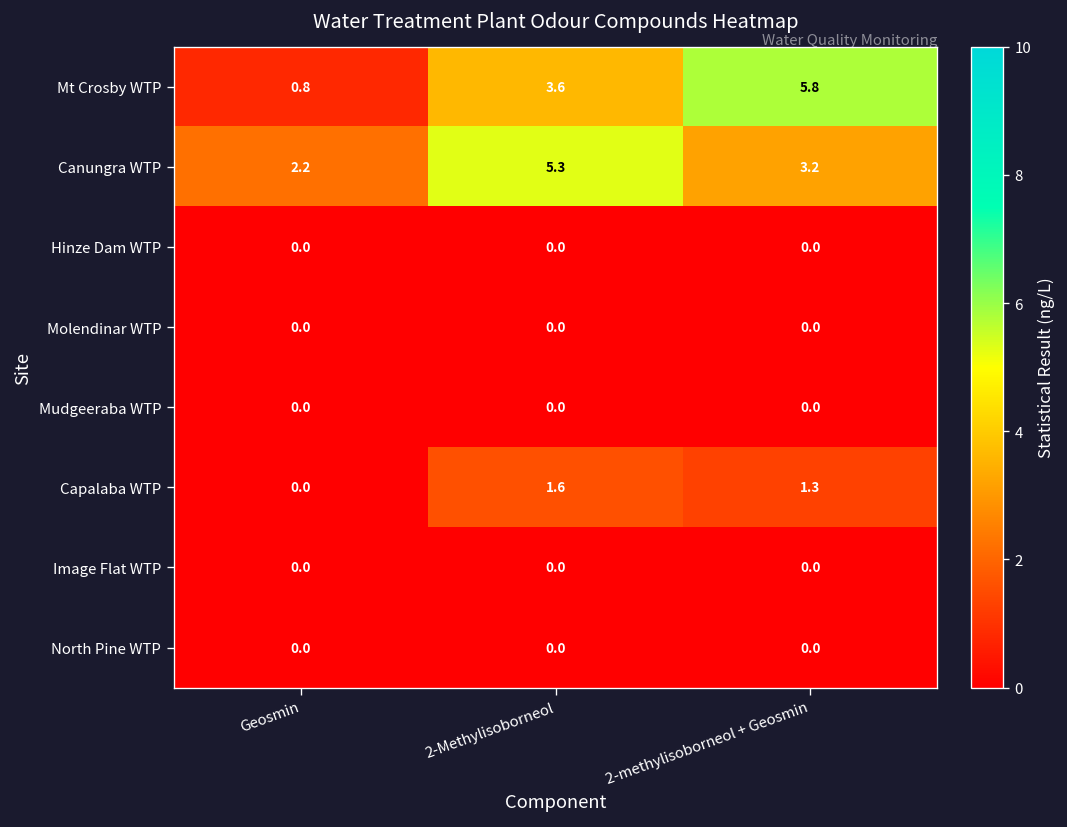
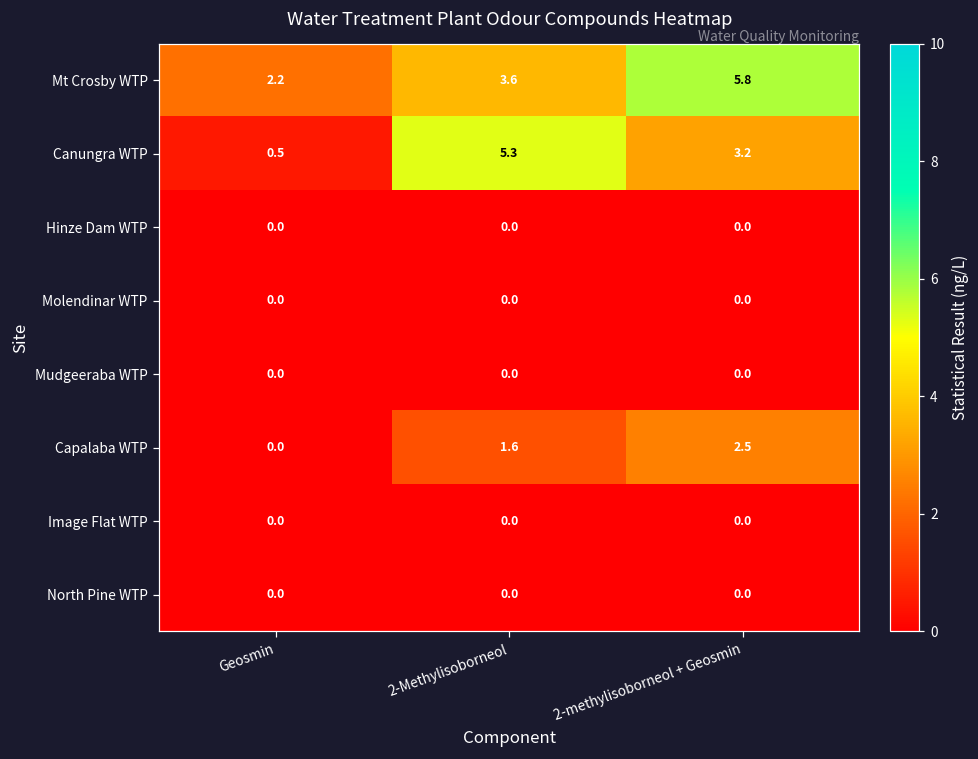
  {
    "Mt Crosby WTP": {
-     "Geosmin": 0.8,
+     "Geosmin": 2.2,
      "2-Methylisoborneol": 3.6,
      "2-methylisoborneol + Geosmin": 5.8
    },
    "Canungra WTP": {
-     "Geosmin": 2.2,
+     "Geosmin": 0.5,
      "2-Methylisoborneol": 5.3,
      "2-methylisoborneol + Geosmin": 3.2
    },
    "Hinze Dam WTP": {
      "Geosmin": 0.0,
      "2-Methylisoborneol": 0.0,
      "2-methylisoborneol + Geosmin": 0.0
    },
    "Molendinar WTP": {
      "Geosmin": 0.0,
      "2-Methylisoborneol": 0.0,
      "2-methylisoborneol + Geosmin": 0.0
    },
    "Mudgeeraba WTP": {
      "Geosmin": 0.0,
      "2-Methylisoborneol": 0.0,
      "2-methylisoborneol + Geosmin": 0.0
    },
    "Capalaba WTP": {
      "Geosmin": 0.0,
      "2-Methylisoborneol": 1.6,
-     "2-methylisoborneol + Geosmin": 1.3
+     "2-methylisoborneol + Geosmin": 2.5
    },
    "Image Flat WTP": {
      "Geosmin": 0.0,
      "2-Methylisoborneol": 0.0,
      "2-methylisoborneol + Geosmin": 0.0
    },
    "North Pine WTP": {
      "Geosmin": 0.0,
      "2-Methylisoborneol": 0.0,
      "2-methylisoborneol + Geosmin": 0.0
    }
  }
